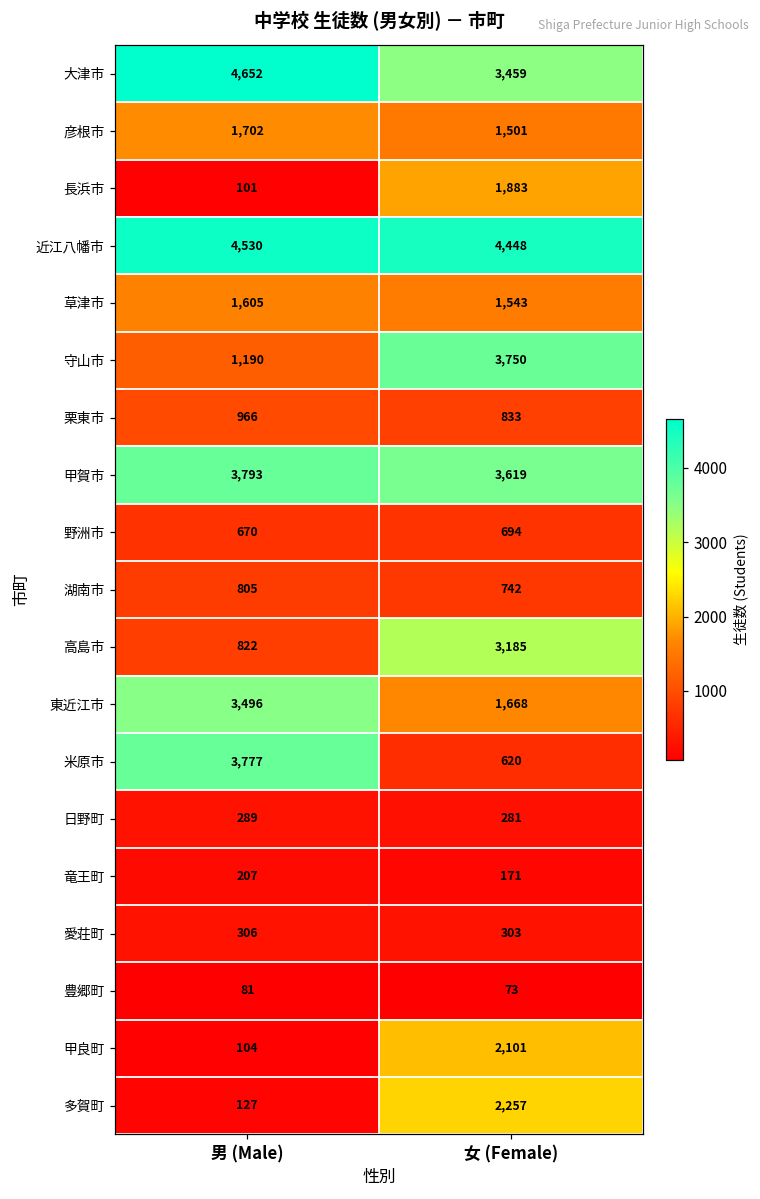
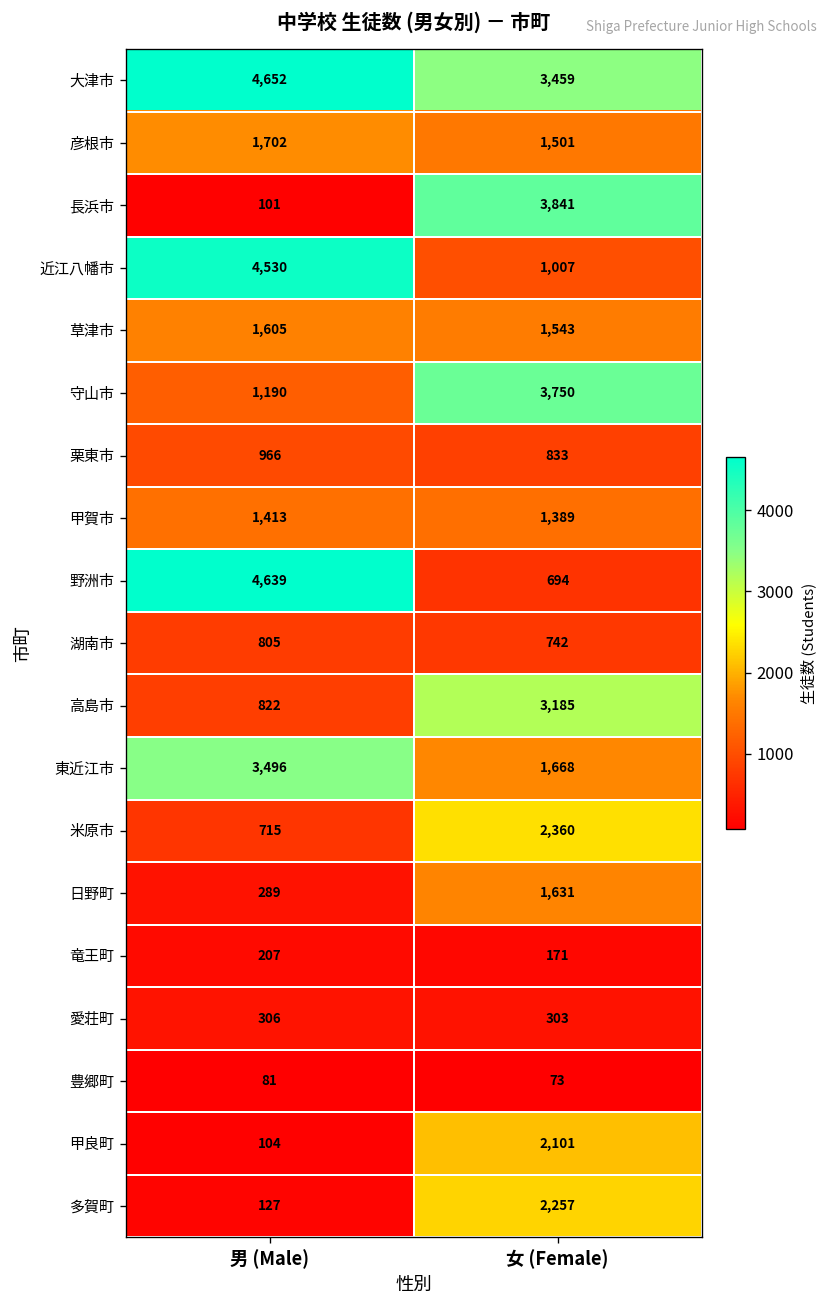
  {
    "大津市": {
      "男 (Male)": "4,652",
      "女 (Female)": "3,459"
    },
    "彦根市": {
      "男 (Male)": "1,702",
      "女 (Female)": "1,501"
    },
    "長浜市": {
      "男 (Male)": "101",
-     "女 (Female)": "1,883"
+     "女 (Female)": "3,841"
    },
    "近江八幡市": {
      "男 (Male)": "4,530",
-     "女 (Female)": "4,448"
+     "女 (Female)": "1,007"
    },
    "草津市": {
      "男 (Male)": "1,605",
      "女 (Female)": "1,543"
    },
    "守山市": {
      "男 (Male)": "1,190",
      "女 (Female)": "3,750"
    },
    "栗東市": {
      "男 (Male)": "966",
      "女 (Female)": "833"
    },
    "甲賀市": {
-     "男 (Male)": "3,793",
-     "女 (Female)": "3,619"
+     "男 (Male)": "1,413",
+     "女 (Female)": "1,389"
    },
    "野洲市": {
-     "男 (Male)": "670",
+     "男 (Male)": "4,639",
      "女 (Female)": "694"
    },
    "湖南市": {
      "男 (Male)": "805",
      "女 (Female)": "742"
    },
    "高島市": {
      "男 (Male)": "822",
      "女 (Female)": "3,185"
    },
    "東近江市": {
      "男 (Male)": "3,496",
      "女 (Female)": "1,668"
    },
    "米原市": {
-     "男 (Male)": "3,777",
-     "女 (Female)": "620"
+     "男 (Male)": "715",
+     "女 (Female)": "2,360"
    },
    "日野町": {
      "男 (Male)": "289",
-     "女 (Female)": "281"
+     "女 (Female)": "1,631"
    },
    "竜王町": {
      "男 (Male)": "207",
      "女 (Female)": "171"
    },
    "愛荘町": {
      "男 (Male)": "306",
      "女 (Female)": "303"
    },
    "豊郷町": {
      "男 (Male)": "81",
      "女 (Female)": "73"
    },
    "甲良町": {
      "男 (Male)": "104",
      "女 (Female)": "2,101"
    },
    "多賀町": {
      "男 (Male)": "127",
      "女 (Female)": "2,257"
    }
  }
